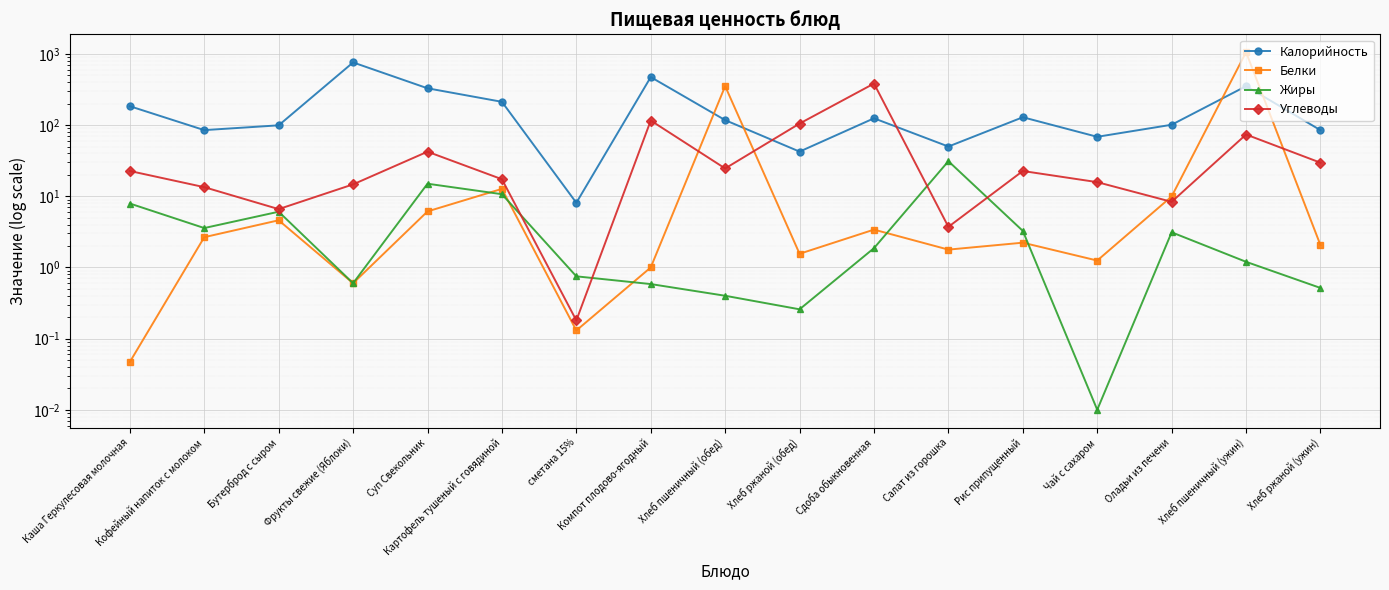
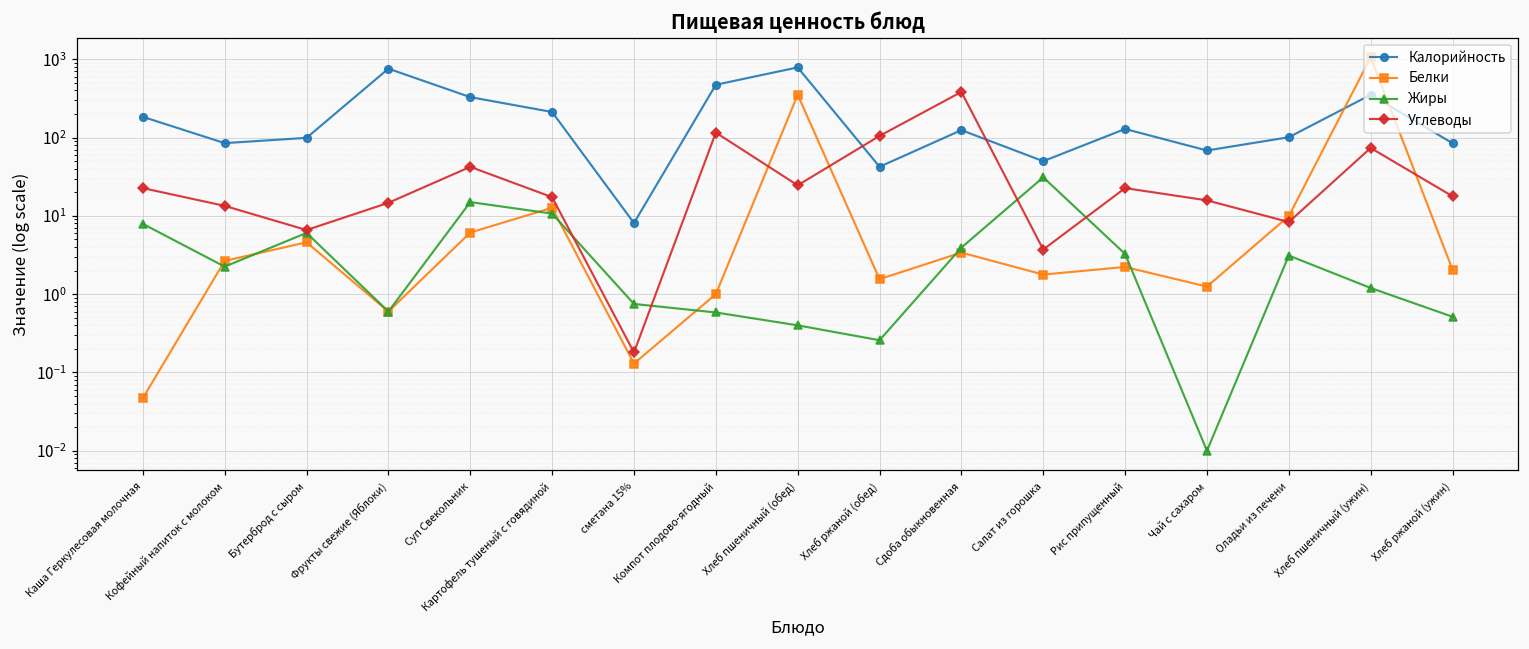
  {
    "Калорийность": {
      "Каша Геркулесовая молочная": 180,
      "Кофейный напиток с молоком": 90,
      "Бутерброд с сыром": 100,
      "Фрукты свежие (Яблоки)": 800,
      "Суп Свекольник": 300,
      "Картофель тушеный с говядиной": 210,
      "сметана 15%": 8,
      "Компот плодово-ягодный": 500,
-     "Хлеб пшеничный (обед)": 120,
+     "Хлеб пшеничный (обед)": 800,
      "Хлеб ржаной (обед)": 40,
      "Сдоба обыкновенная": 120,
      "Салат из горошка": 50,
      "Рис припущенный": 130,
      "Чай с сахаром": 70,
      "Оладьи из печени": 100,
      "Хлеб ржаной (ужин)": 80
    },
    "Белки": {
      "Каша Геркулесовая молочная": 0.05,
      "Кофейный напиток с молоком": 2.7,
      "Бутерброд с сыром": 5,
      "Суп Свекольник": 6,
      "Картофель тушеный с говядиной": 13,
      "сметана 15%": 0.13,
      "Компот плодово-ягодный": 1.0,
      "Хлеб пшеничный (обед)": 400,
      "Хлеб ржаной (обед)": 1.6,
      "Сдоба обыкновенная": 3,
      "Салат из горошка": 1.8,
      "Рис припущенный": 2.2,
      "Чай с сахаром": 1.3,
      "Оладьи из печени": 10,
      "Хлеб ржаной (ужин)": 2.1
    },
    "Жиры": {
      "Каша Геркулесовая молочная": 8,
-     "Кофейный напиток с молоком": 4,
+     "Кофейный напиток с молоком": 2.2,
      "Бутерброд с сыром": 6,
      "Суп Свекольник": 15,
      "Картофель тушеный с говядиной": 11,
      "сметана 15%": 0.8,
      "Компот плодово-ягодный": 0.6,
      "Хлеб пшеничный (обед)": 0.4,
      "Хлеб ржаной (обед)": 0.26,
-     "Сдоба обыкновенная": 1.9,
+     "Сдоба обыкновенная": 4,
      "Салат из горошка": 30,
      "Рис припущенный": 3,
      "Чай с сахаром": 0.010,
      "Оладьи из печени": 3,
      "Хлеб пшеничный (ужин)": 1.2,
      "Хлеб ржаной (ужин)": 0.5
    },
    "Углеводы": {
      "Каша Геркулесовая молочная": 23,
      "Кофейный напиток с молоком": 13,
      "Бутерброд с сыром": 7,
      "Фрукты свежие (Яблоки)": 15,
      "Суп Свекольник": 40,
      "Картофель тушеный с говядиной": 17,
      "сметана 15%": 0.18,
      "Компот плодово-ягодный": 120,
      "Хлеб пшеничный (обед)": 25,
      "Хлеб ржаной (обед)": 110,
      "Сдоба обыкновенная": 400,
      "Салат из горошка": 4,
      "Рис припущенный": 23,
      "Чай с сахаром": 16,
      "Оладьи из печени": 8,
      "Хлеб пшеничный (ужин)": 70,
-     "Хлеб ржаной (ужин)": 30
+     "Хлеб ржаной (ужин)": 18
    }
  }
